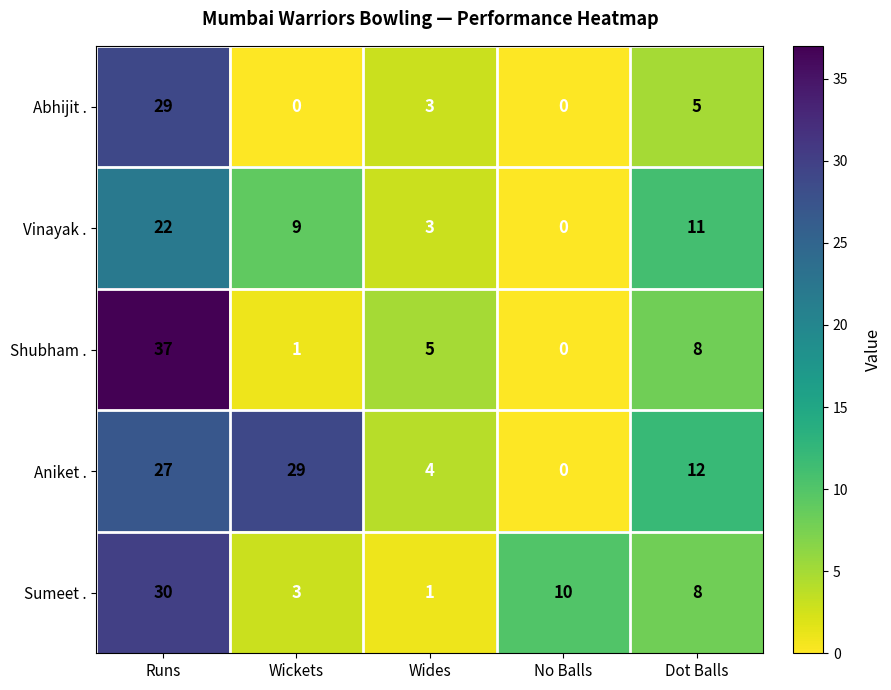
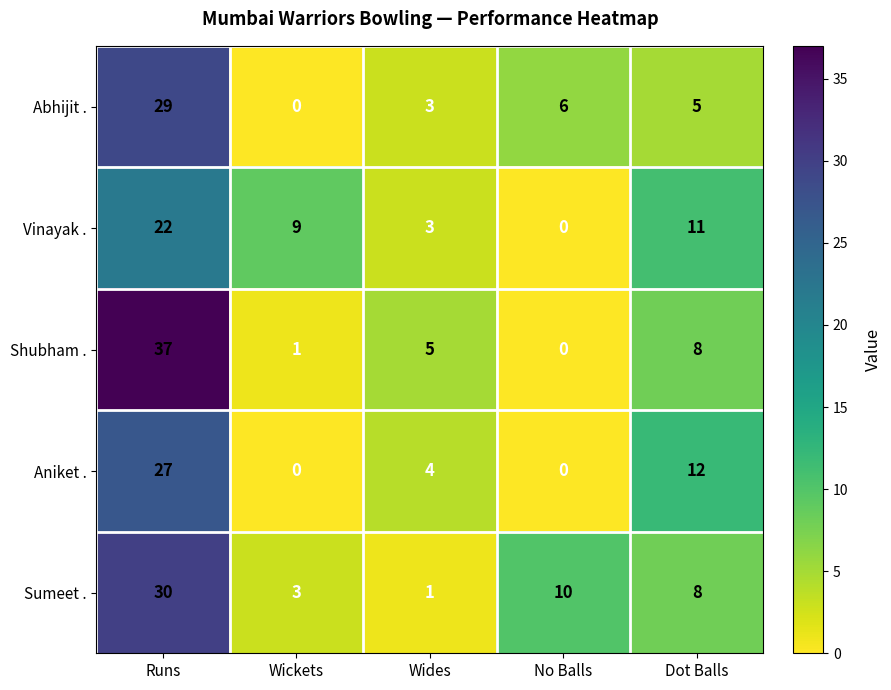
  {
    "Abhijit .": {
      "Runs": 29,
      "Wickets": 0,
      "Wides": 3,
-     "No Balls": 0,
+     "No Balls": 6,
      "Dot Balls": 5
    },
    "Vinayak .": {
      "Runs": 22,
      "Wickets": 9,
      "Wides": 3,
      "No Balls": 0,
      "Dot Balls": 11
    },
    "Shubham .": {
      "Runs": 37,
      "Wickets": 1,
      "Wides": 5,
      "No Balls": 0,
      "Dot Balls": 8
    },
    "Aniket .": {
      "Runs": 27,
-     "Wickets": 29,
+     "Wickets": 0,
      "Wides": 4,
      "No Balls": 0,
      "Dot Balls": 12
    },
    "Sumeet .": {
      "Runs": 30,
      "Wickets": 3,
      "Wides": 1,
      "No Balls": 10,
      "Dot Balls": 8
    }
  }
